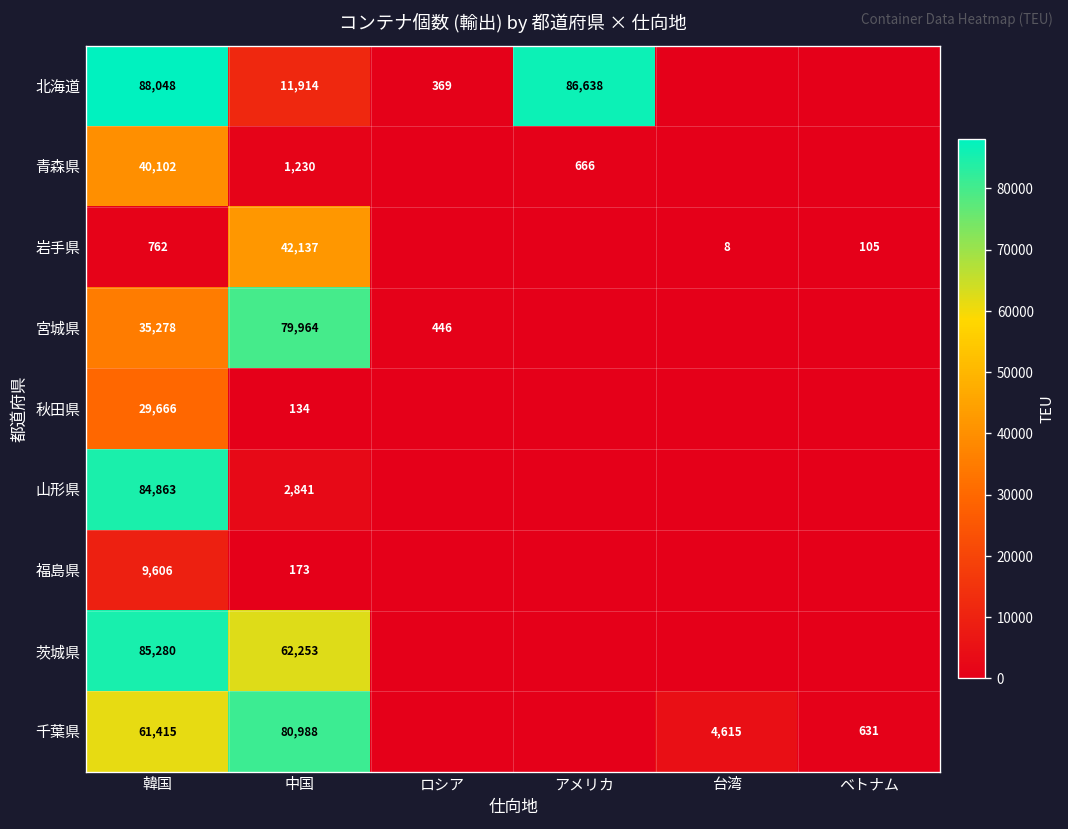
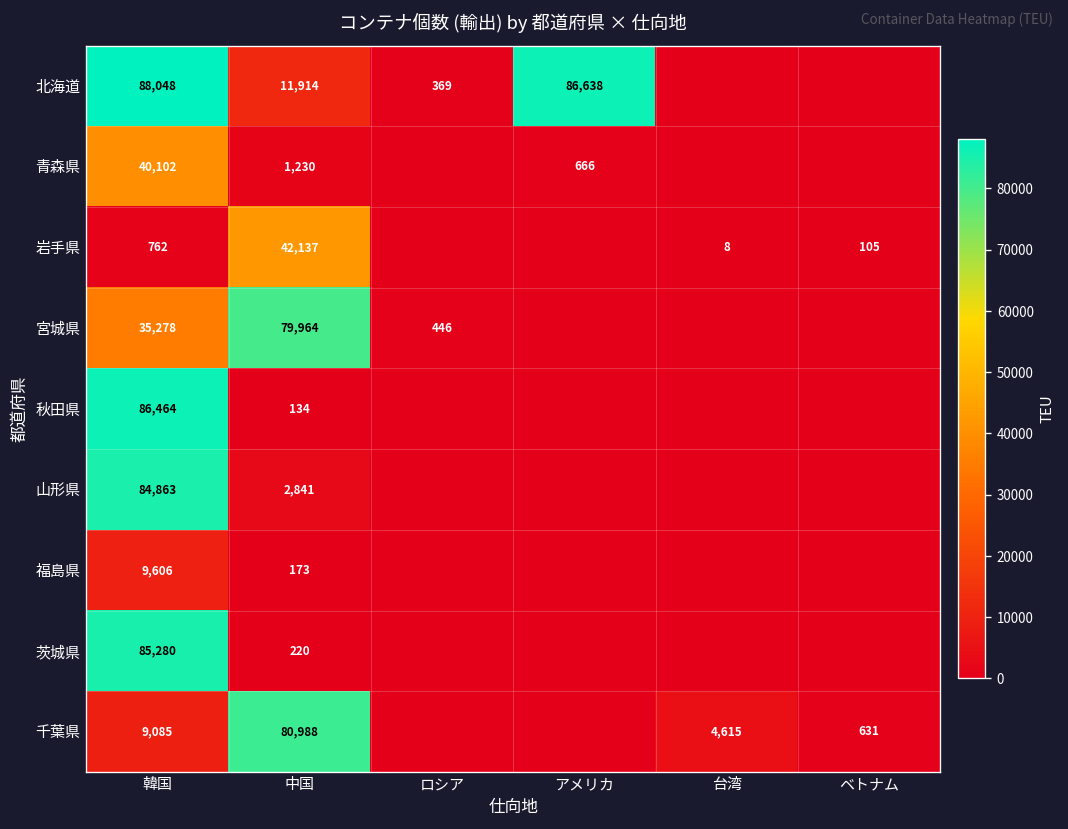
  {
    "北海道": {
      "韓国": "88,048",
      "中国": "11,914",
      "ロシア": "369",
      "アメリカ": "86,638"
    },
    "青森県": {
      "韓国": "40,102",
      "中国": "1,230",
      "アメリカ": "666"
    },
    "岩手県": {
      "韓国": "762",
      "中国": "42,137",
      "台湾": "8",
      "ベトナム": "105"
    },
    "宮城県": {
      "韓国": "35,278",
      "中国": "79,964",
      "ロシア": "446"
    },
    "秋田県": {
-     "韓国": "29,666",
+     "韓国": "86,464",
      "中国": "134"
    },
    "山形県": {
      "韓国": "84,863",
      "中国": "2,841"
    },
    "福島県": {
      "韓国": "9,606",
      "中国": "173"
    },
    "茨城県": {
      "韓国": "85,280",
-     "中国": "62,253"
+     "中国": "220"
    },
    "千葉県": {
-     "韓国": "61,415",
+     "韓国": "9,085",
      "中国": "80,988",
      "台湾": "4,615",
      "ベトナム": "631"
    }
  }
